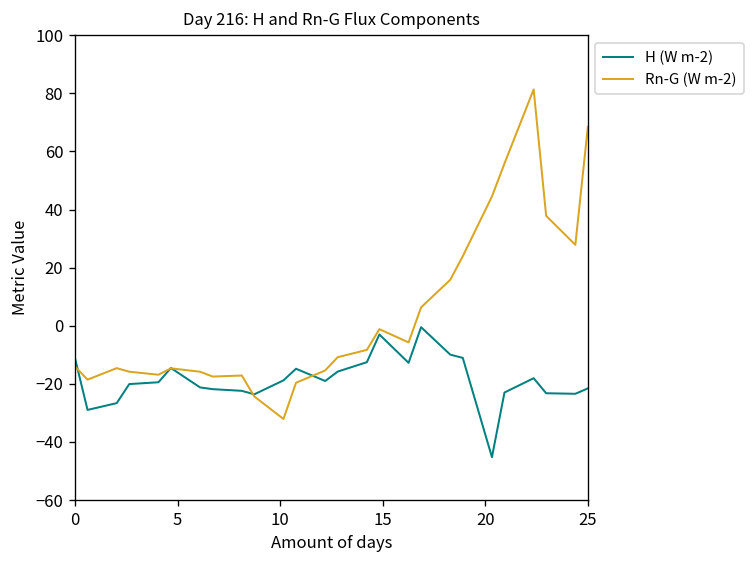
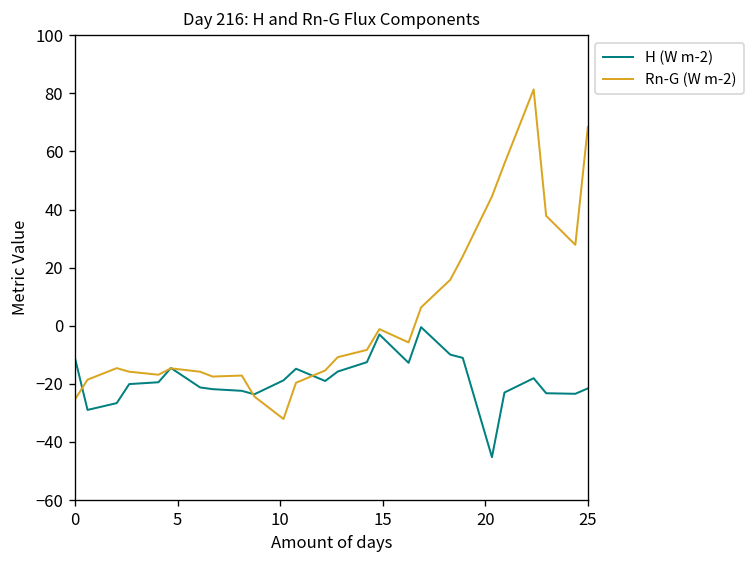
  {
    "H (W m-2)": {
      "0": -11,
      "25": -22
    },
    "Rn-G (W m-2)": {
-     "0": -14,
+     "0": -25,
      "25": 68
    }
  }
